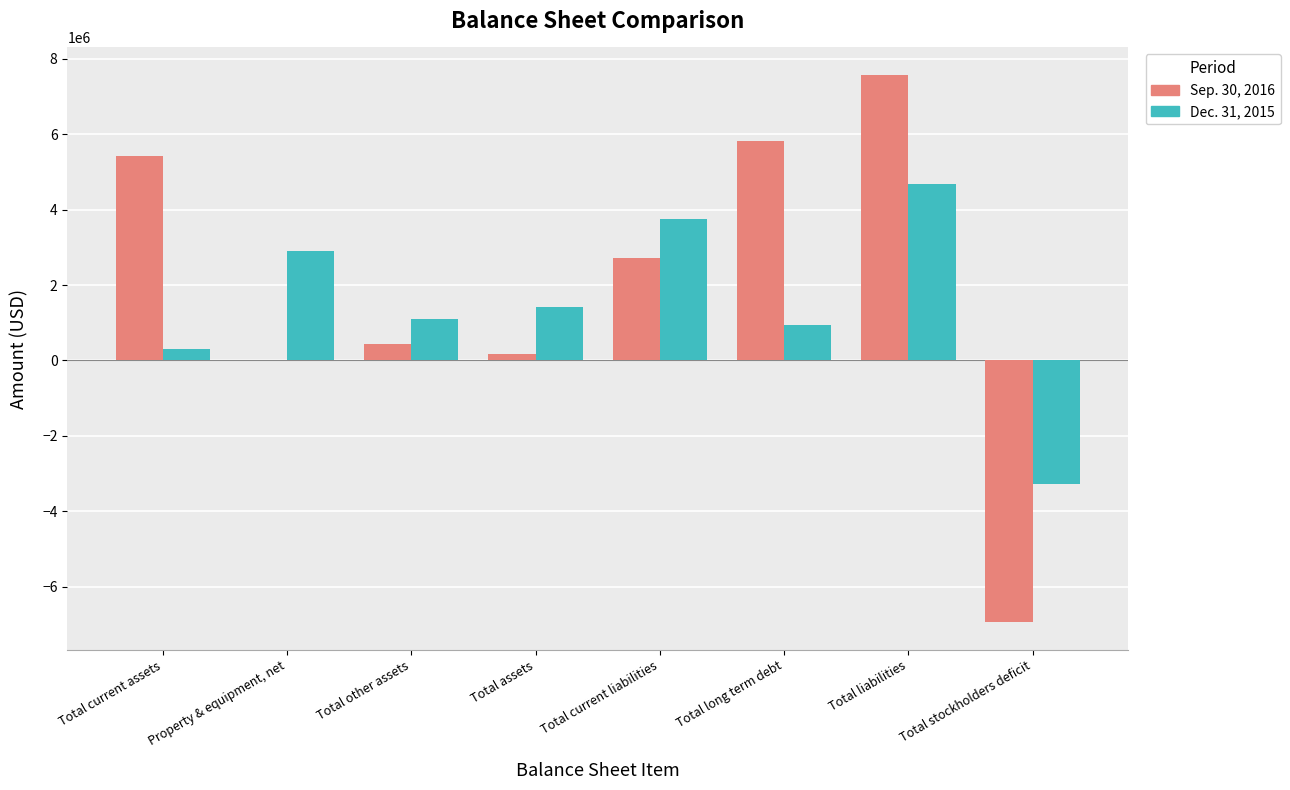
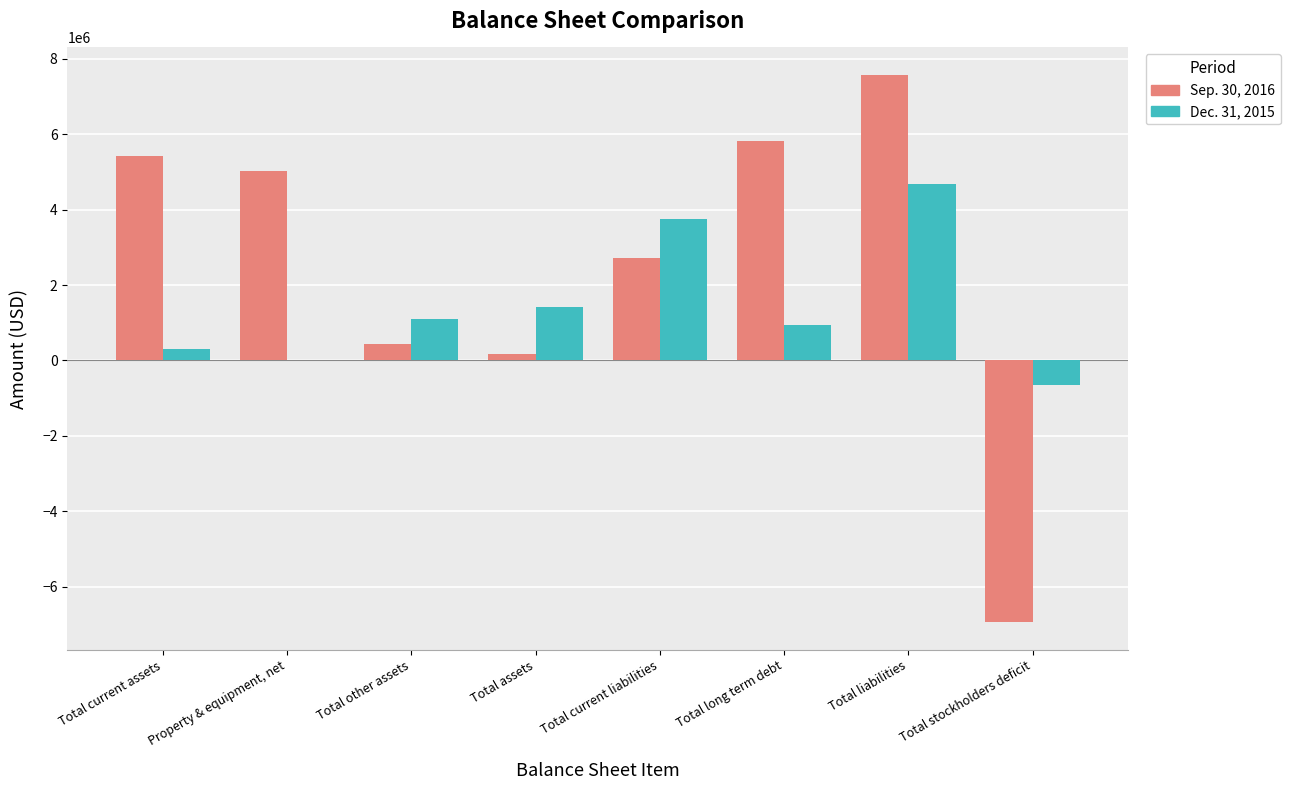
  {
    "Sep. 30, 2016": {
      "Total current assets": 5400000,
-     "Property & equipment, net": 0,
+     "Property & equipment, net": 5000000,
      "Total other assets": 400000,
      "Total assets": 200000,
      "Total current liabilities": 2700000,
      "Total long term debt": 5800000,
      "Total liabilities": 7600000,
      "Total stockholders deficit": -6900000
    },
    "Dec. 31, 2015": {
      "Total current assets": 300000,
-     "Property & equipment, net": 2900000,
+     "Property & equipment, net": 0,
      "Total other assets": 1100000,
      "Total assets": 1400000,
      "Total current liabilities": 3800000,
      "Total long term debt": 900000,
      "Total liabilities": 4700000,
-     "Total stockholders deficit": -3300000
+     "Total stockholders deficit": -600000
    }
  }
